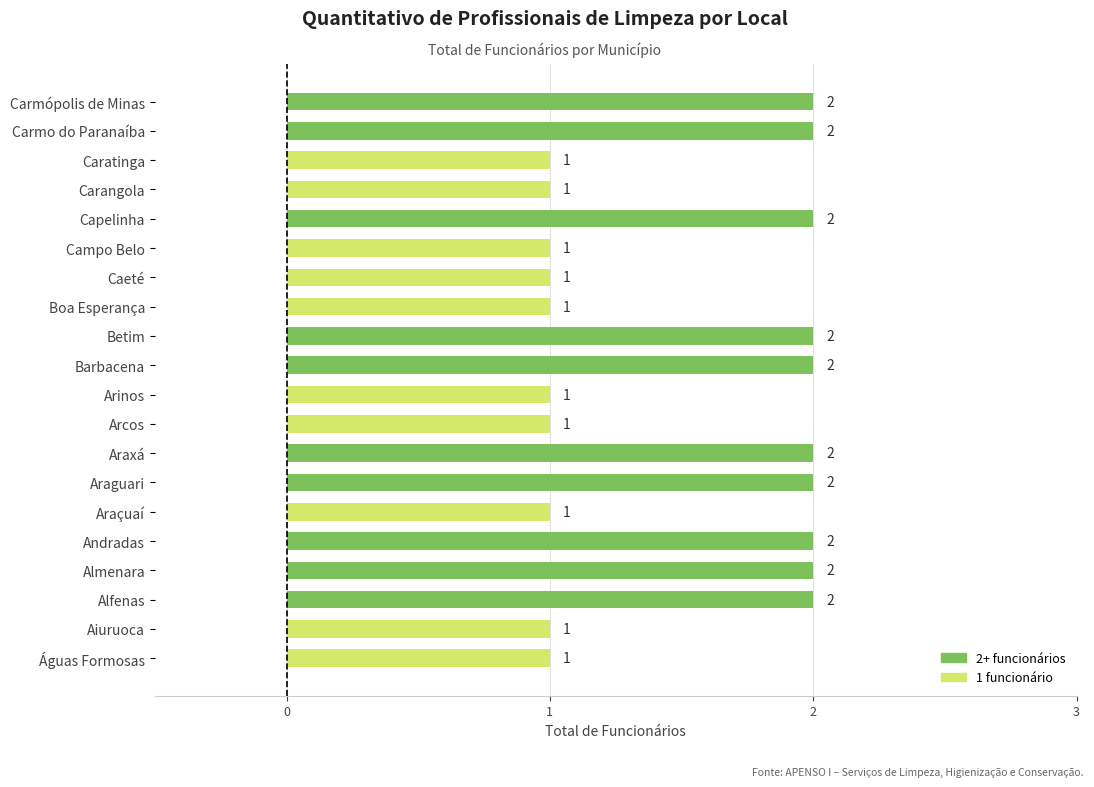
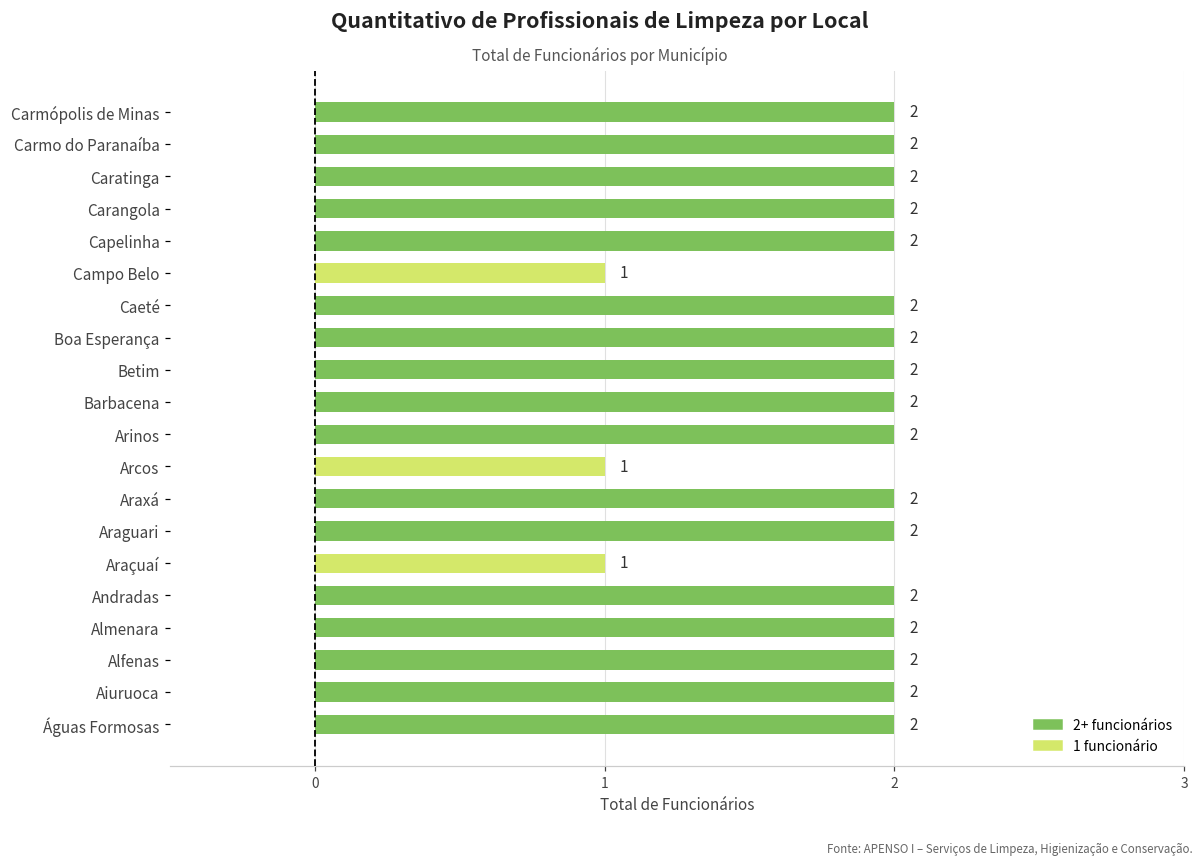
  {
    "Carmópolis de Minas": 2,
    "Carmo do Paranaíba": 2,
-   "Caratinga": 1,
-   "Carangola": 1,
+   "Caratinga": 2,
+   "Carangola": 2,
    "Capelinha": 2,
    "Campo Belo": 1,
-   "Caeté": 1,
-   "Boa Esperança": 1,
+   "Caeté": 2,
+   "Boa Esperança": 2,
    "Betim": 2,
    "Barbacena": 2,
-   "Arinos": 1,
+   "Arinos": 2,
    "Arcos": 1,
    "Araxá": 2,
    "Araguari": 2,
    "Araçuaí": 1,
    "Andradas": 2,
    "Almenara": 2,
    "Alfenas": 2,
-   "Aiuruoca": 1,
-   "Águas Formosas": 1
+   "Aiuruoca": 2,
+   "Águas Formosas": 2
  }
